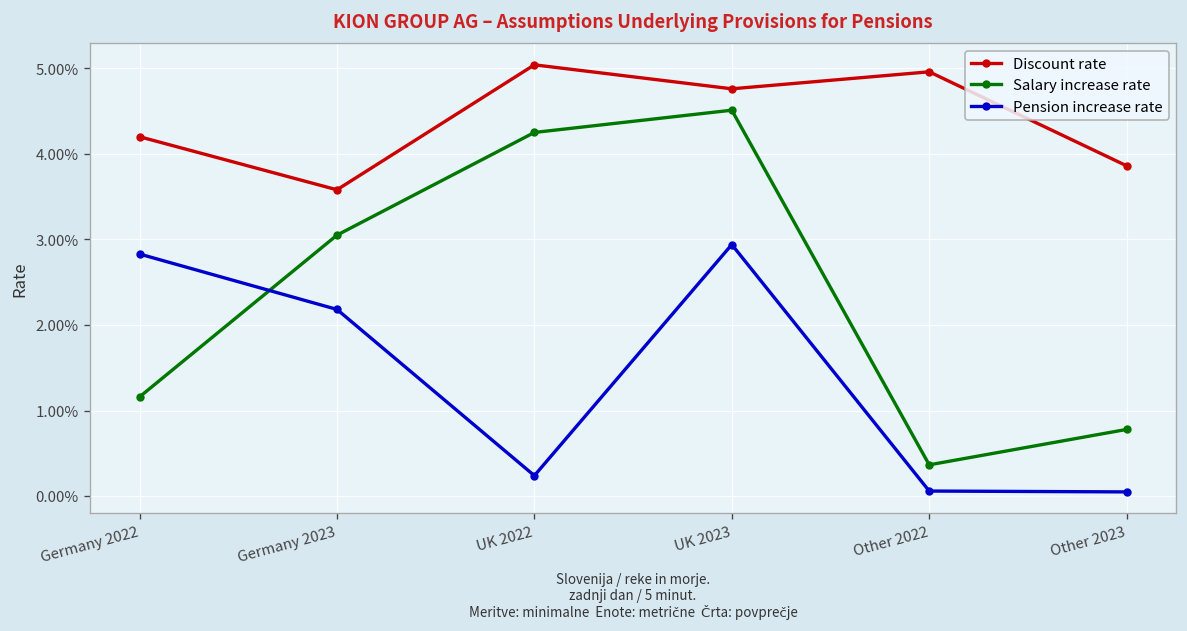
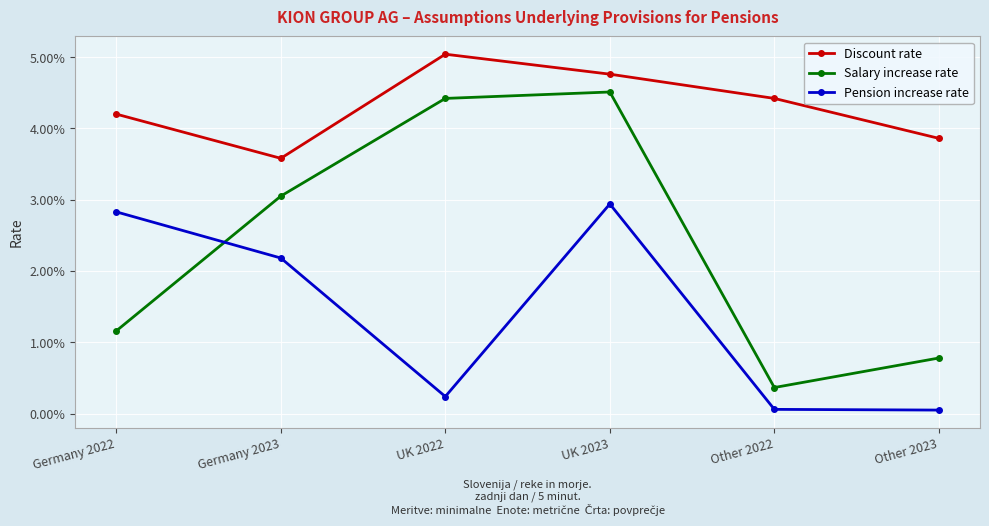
  {
    "Discount rate": {
      "Germany 2022": "4.2%",
      "Germany 2023": "3.6%",
      "UK 2022": "5.0%",
      "UK 2023": "4.8%",
-     "Other 2022": "5.0%",
+     "Other 2022": "4.4%",
      "Other 2023": "3.9%"
    },
    "Salary increase rate": {
      "Germany 2022": "1.2%",
      "Germany 2023": "3.1%",
-     "UK 2022": "4.3%",
+     "UK 2022": "4.4%",
      "UK 2023": "4.5%",
      "Other 2022": "0.4%",
      "Other 2023": "0.8%"
    },
    "Pension increase rate": {
      "Germany 2022": "2.8%",
      "Germany 2023": "2.2%",
      "UK 2022": "0.2%",
      "UK 2023": "2.9%",
      "Other 2022": "0.1%",
      "Other 2023": "0.1%"
    }
  }
